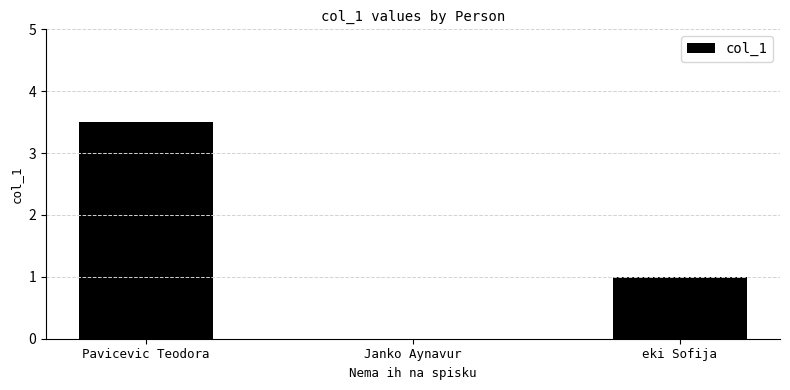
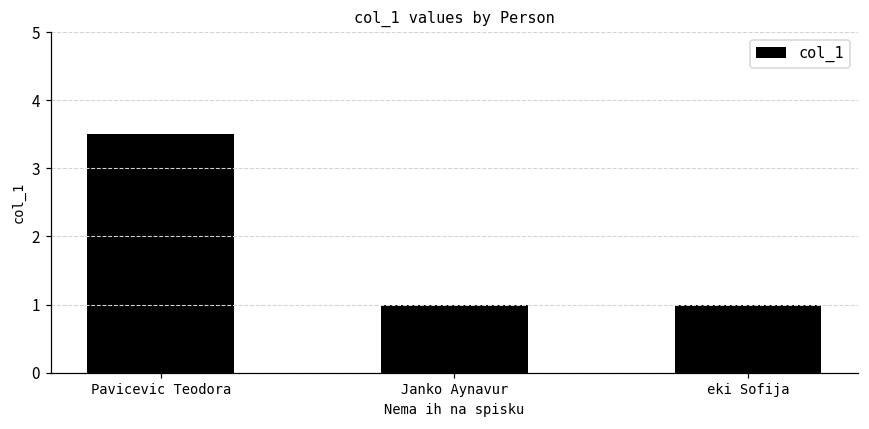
  {
    "Pavicevic Teodora": 3.5,
-   "Janko Aynavur": 0,
+   "Janko Aynavur": 1,
    "eki Sofija": 1
  }
